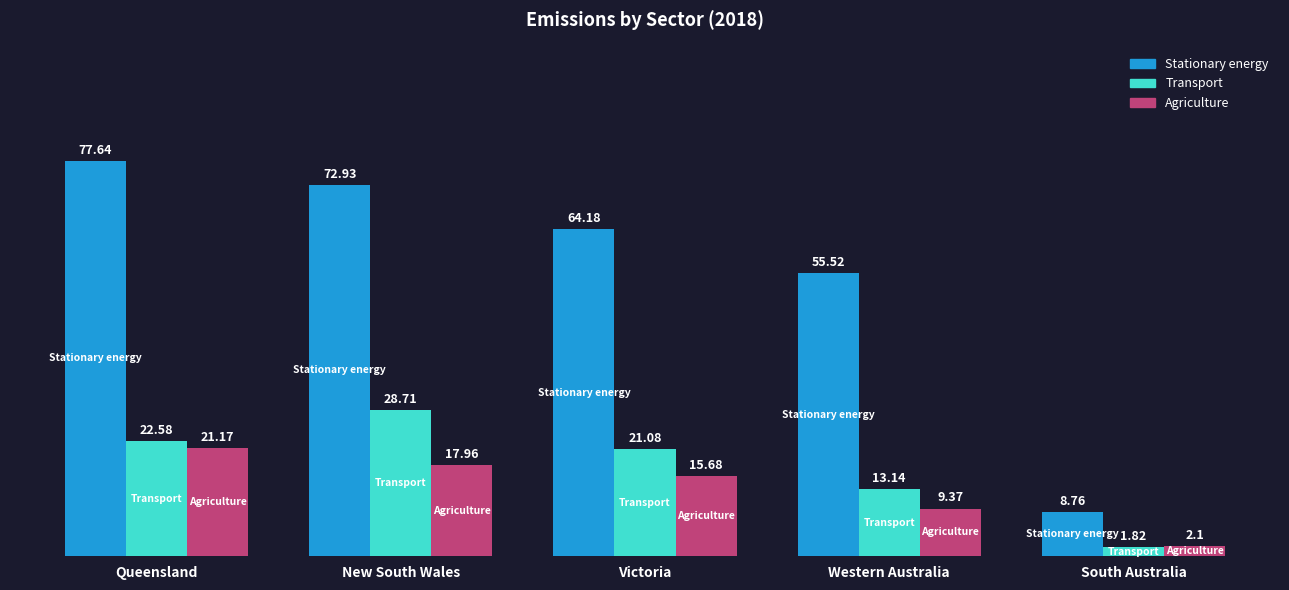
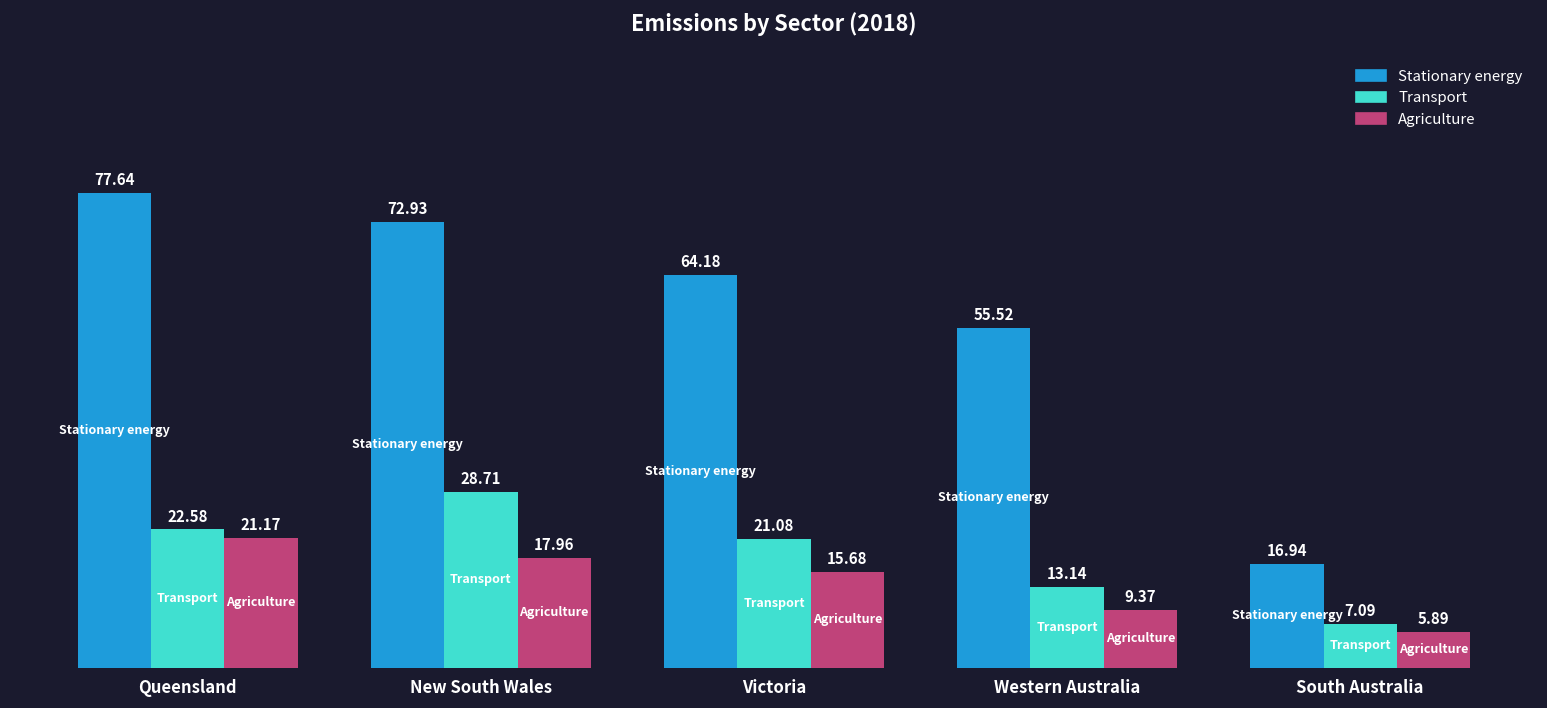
  {
    "Stationary energy": {
      "Queensland": 77.64,
      "New South Wales": 72.93,
      "Victoria": 64.18,
      "Western Australia": 55.52,
-     "South Australia": 8.76
+     "South Australia": 16.94
    },
    "Transport": {
      "Queensland": 22.58,
      "New South Wales": 28.71,
      "Victoria": 21.08,
      "Western Australia": 13.14,
-     "South Australia": 1.82
+     "South Australia": 7.09
    },
    "Agriculture": {
      "Queensland": 21.17,
      "New South Wales": 17.96,
      "Victoria": 15.68,
      "Western Australia": 9.37,
-     "South Australia": 2.1
+     "South Australia": 5.89
    }
  }
